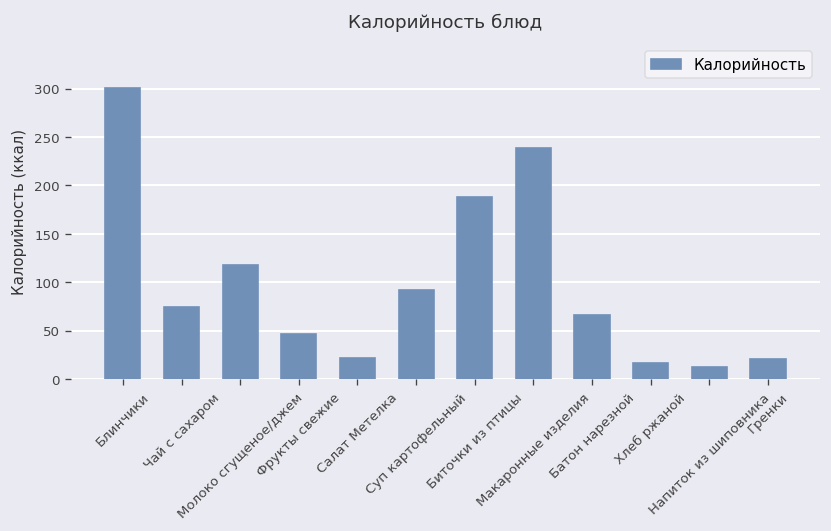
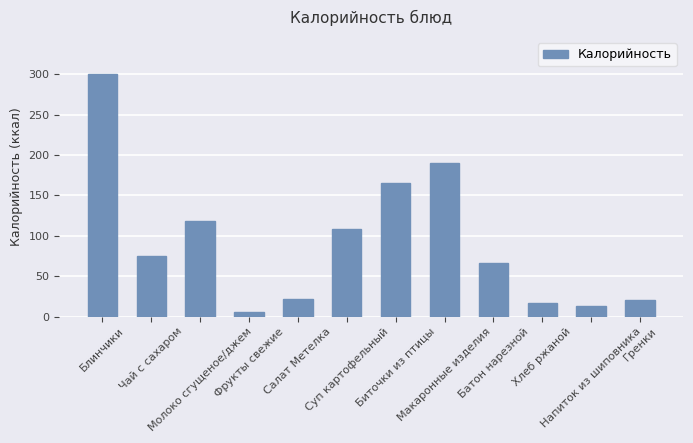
  {
    "Блинчики": 300,
    "Чай с сахаром": 80,
    "Молоко сгущеное/джем": 120,
-   "Фрукты свежие": 50,
+   "Фрукты свежие": 10,
    "Салат Метелка": 20,
-   "Суп картофельный": 90,
-   "Биточки из птицы": 190,
-   "Макаронные изделия": 240,
+   "Суп картофельный": 110,
+   "Биточки из птицы": 170,
+   "Макаронные изделия": 190,
    "Батон нарезной": 70,
    "Хлеб ржаной": 20,
    "Напиток из шиповника": 10,
    "Гренки": 20
  }
